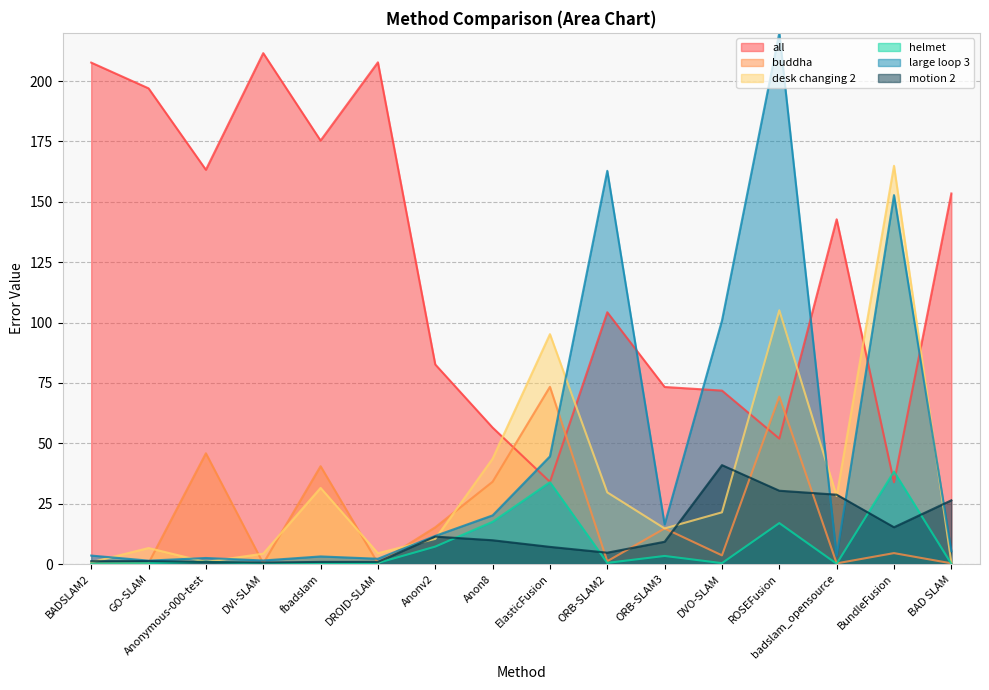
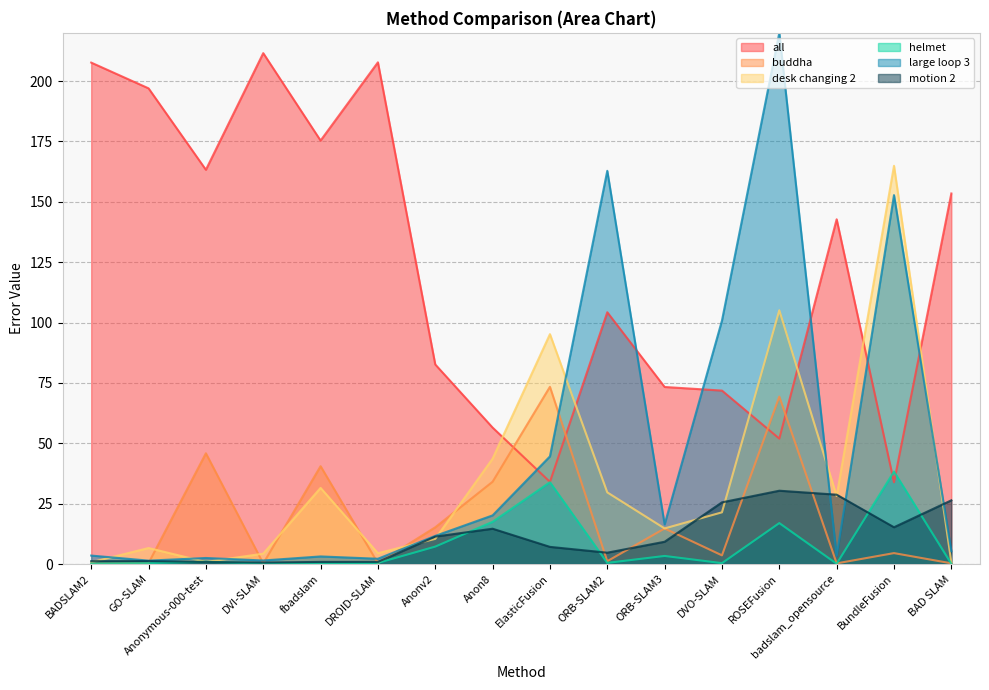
  {
    "motion 2": {
-     "Anon8": 10,
+     "Anon8": 15,
      "ElasticFusion": 7,
      "ORB-SLAM2": 5,
      "ORB-SLAM3": 9,
-     "DVO-SLAM": 41,
+     "DVO-SLAM": 26,
      "ROSEFusion": 30,
      "BundleFusion": 15,
      "BAD SLAM": 26
    }
  }
